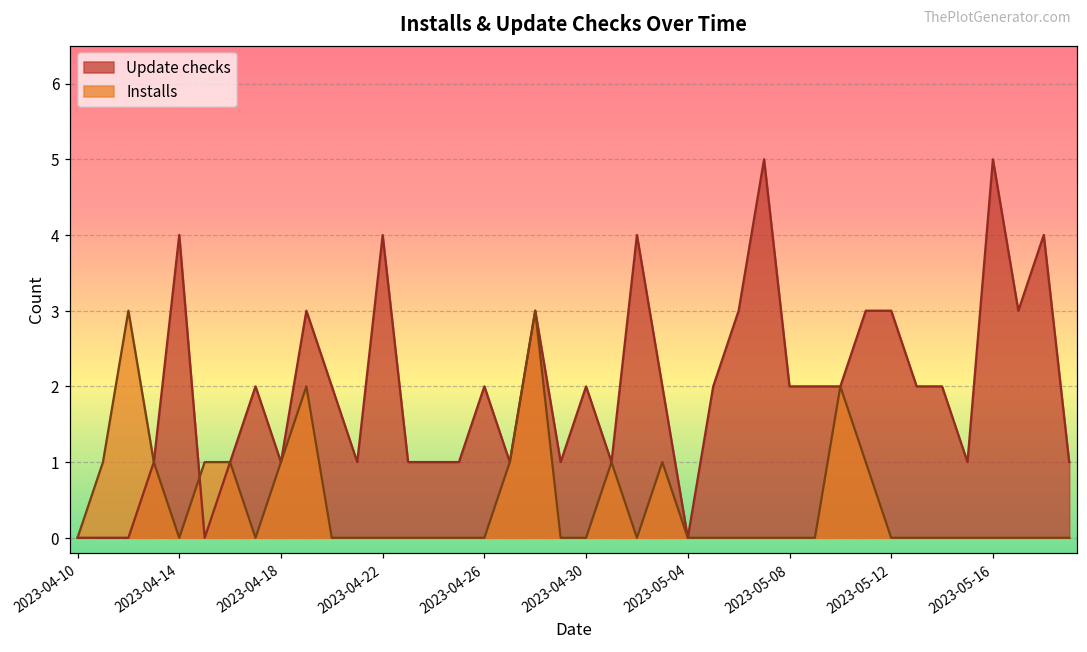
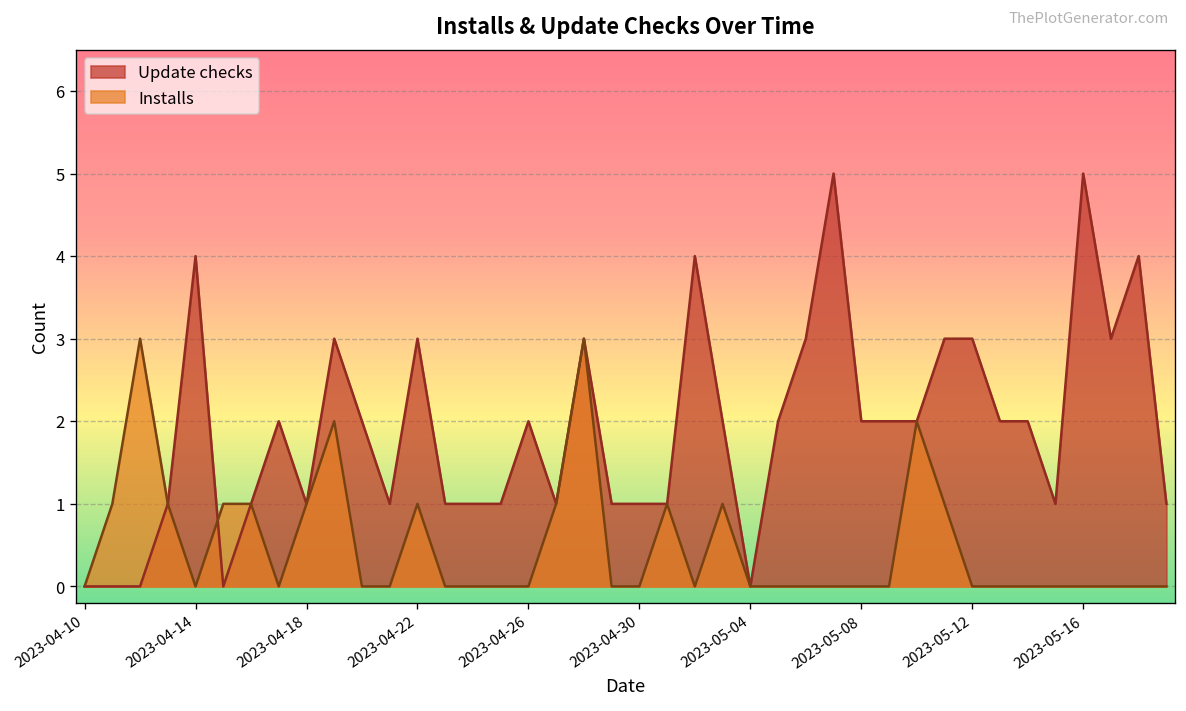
  {
    "Update checks": {
      "2023-04-14": 4,
-     "2023-04-22": 4,
+     "2023-04-22": 3,
      "2023-04-26": 2,
-     "2023-04-30": 2,
+     "2023-04-30": 1,
      "2023-05-08": 2,
      "2023-05-12": 3,
      "2023-05-16": 5
    },
    "Installs": {
      "2023-04-14": 0,
-     "2023-04-22": 0,
+     "2023-04-22": 1,
      "2023-04-26": 0,
      "2023-04-30": 0,
      "2023-05-08": 0,
      "2023-05-12": 0,
      "2023-05-16": 0
    }
  }
